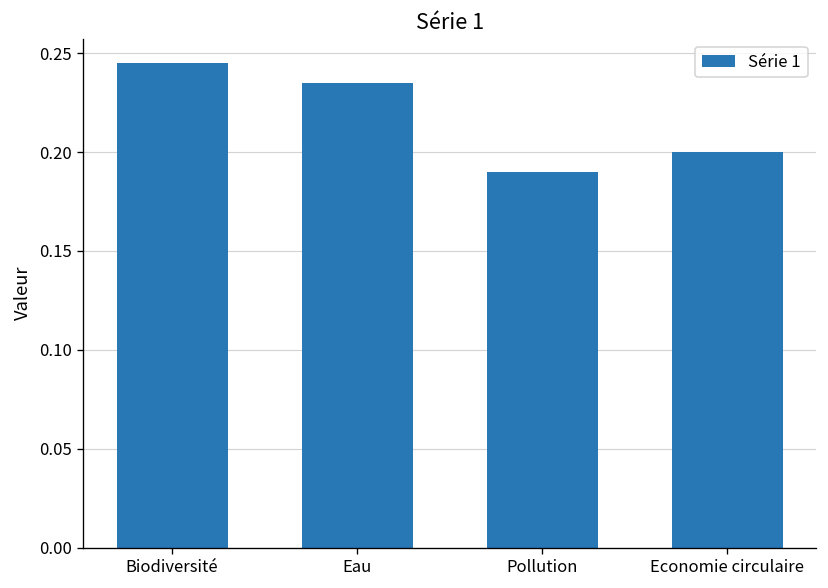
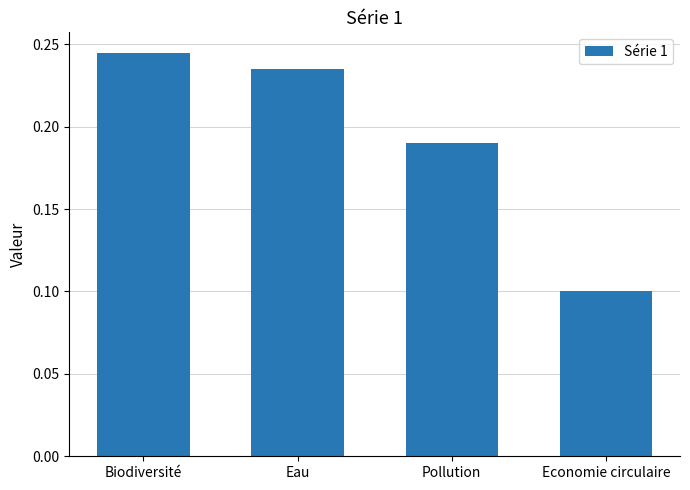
  {
    "Biodiversité": 0.245,
    "Eau": 0.235,
    "Pollution": 0.190,
-   "Economie circulaire": 0.2
+   "Economie circulaire": 0.1
  }
